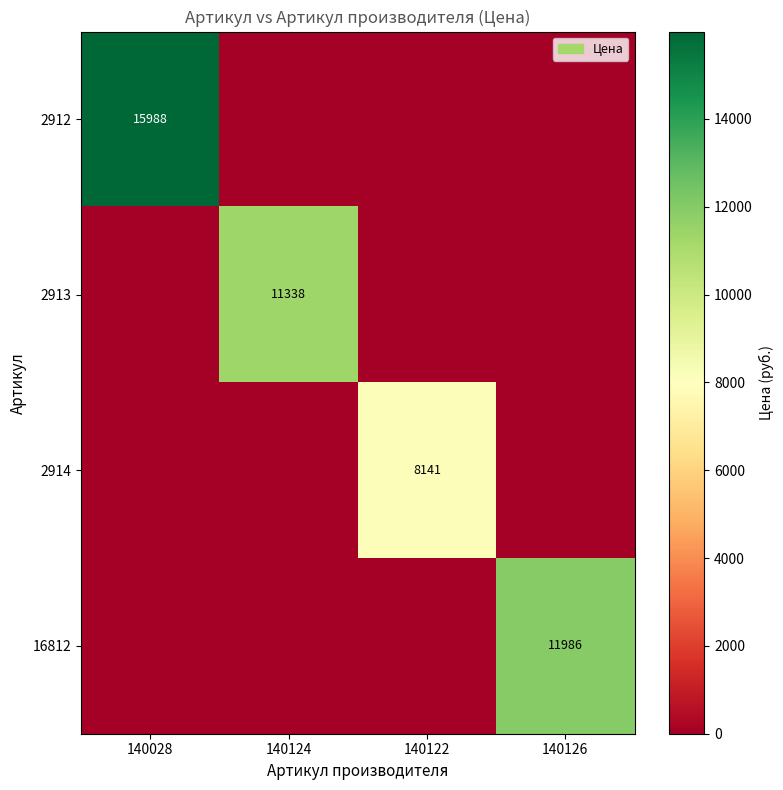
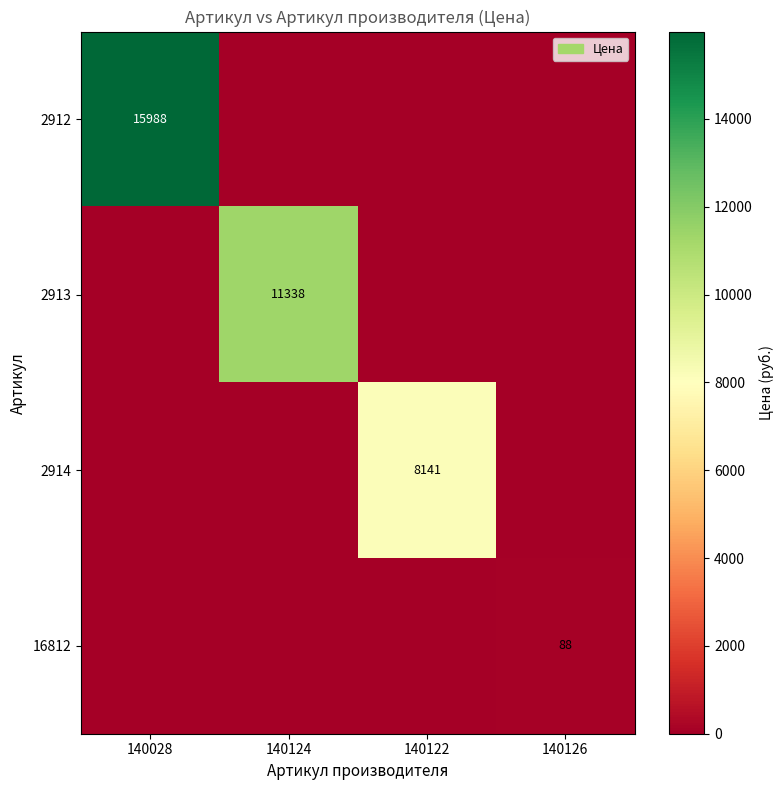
  {
    "2912": {
      "140028": 15988
    },
    "2913": {
      "140124": 11338
    },
    "2914": {
      "140122": 8141
    },
    "16812": {
-     "140126": 11986
+     "140126": 88
    }
  }
